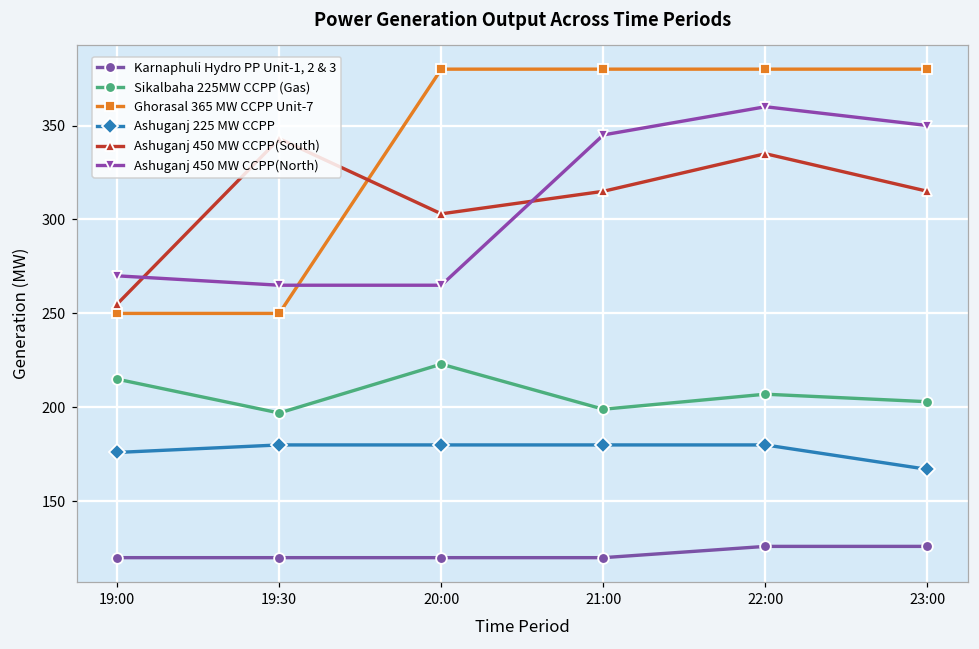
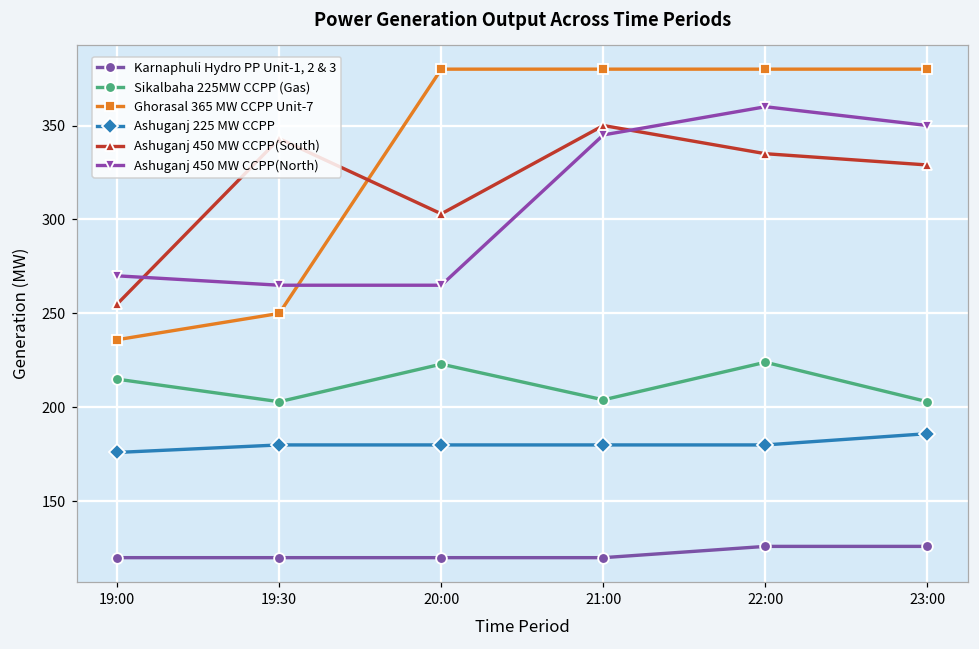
  {
    "Sikalbaha 225MW CCPP (Gas)": {
      "19:00": 215,
-     "19:30": 197,
+     "19:30": 203,
      "20:00": 223,
-     "21:00": 199,
-     "22:00": 207,
+     "21:00": 204,
+     "22:00": 224,
      "23:00": 203
    },
    "Ghorasal 365 MW CCPP Unit-7": {
-     "19:00": 250,
+     "19:00": 236,
      "19:30": 250,
      "20:00": 380,
      "21:00": 380,
      "22:00": 380,
      "23:00": 380
    },
    "Ashuganj 225 MW CCPP": {
      "19:00": 176,
      "19:30": 180,
      "20:00": 180,
      "21:00": 180,
      "22:00": 180,
-     "23:00": 167
+     "23:00": 186
    },
    "Ashuganj 450 MW CCPP(South)": {
      "19:00": 255,
      "20:00": 303,
-     "21:00": 315,
+     "21:00": 350,
      "22:00": 335,
-     "23:00": 315
+     "23:00": 329
    }
  }
